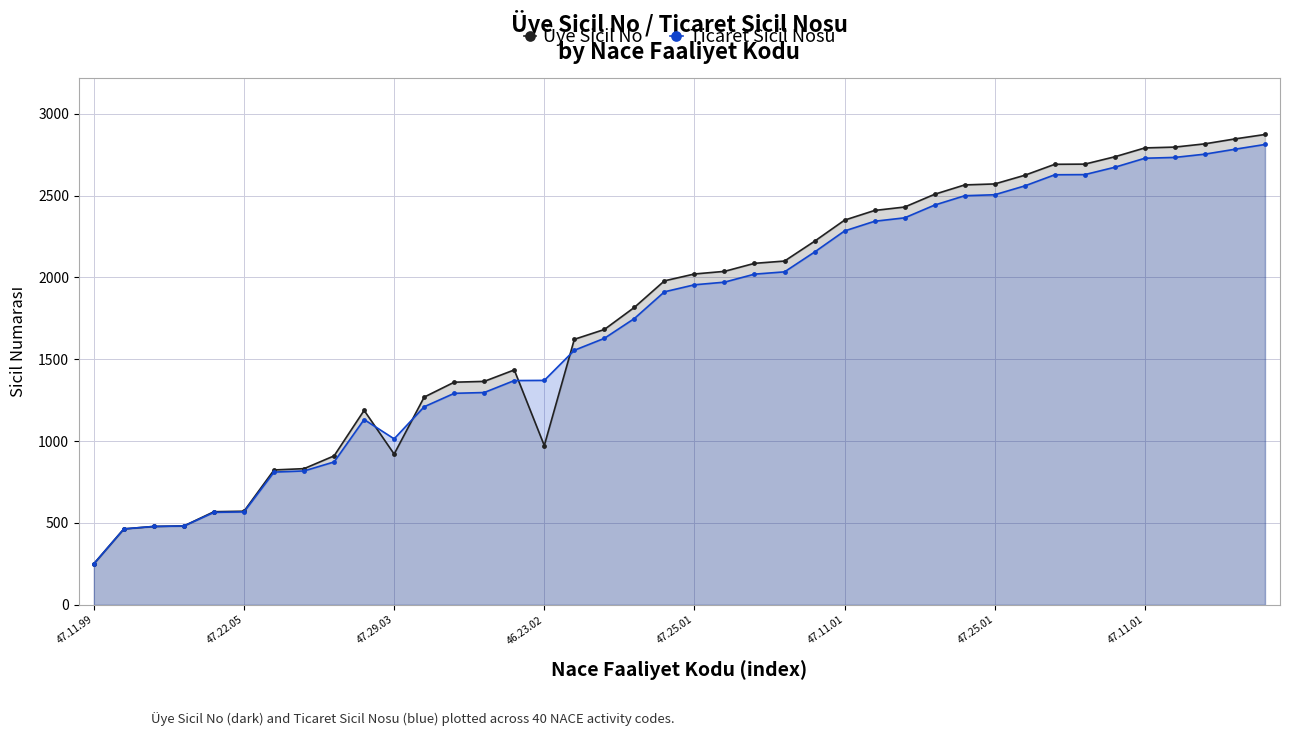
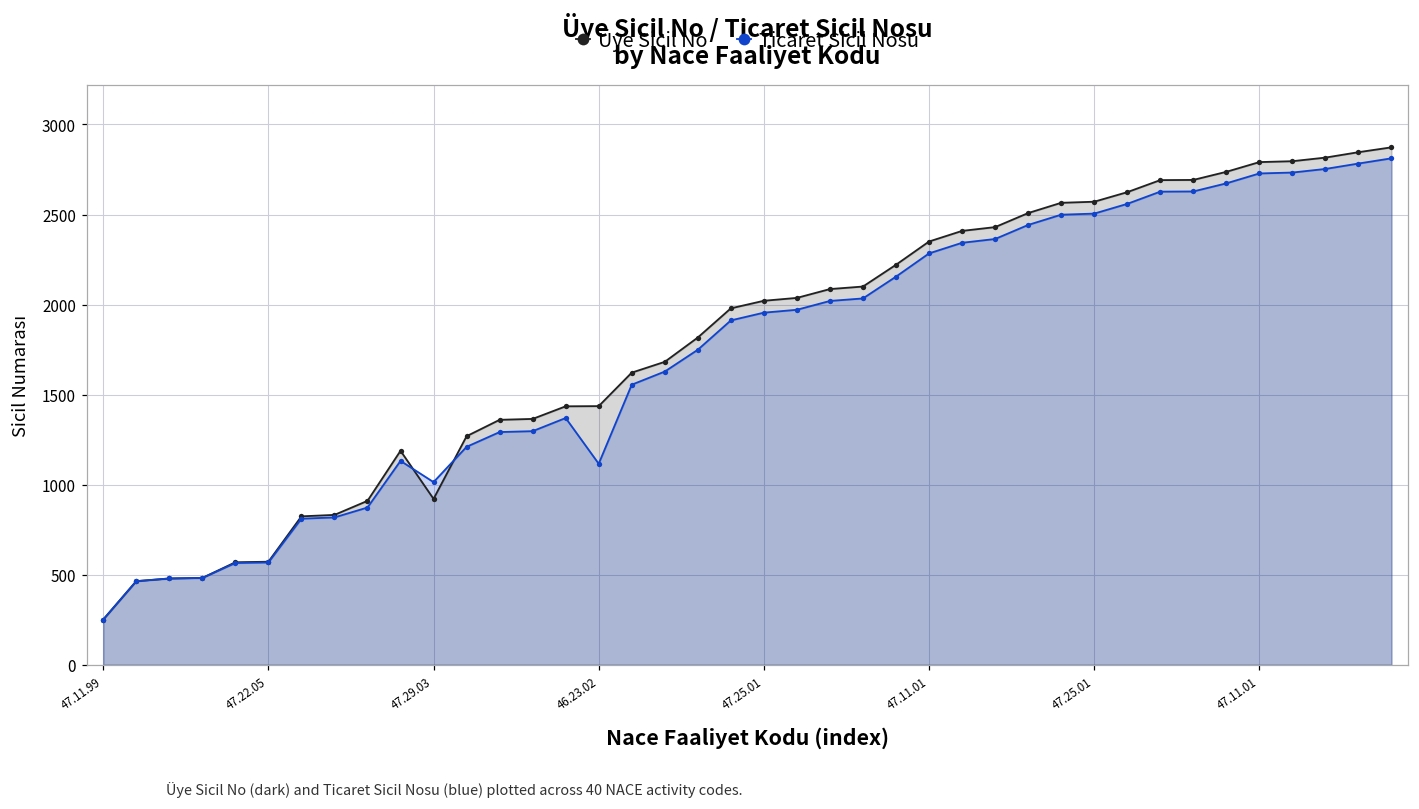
  {
    "Üye Sicil No": {
      "47.29.03": 920,
-     "46.23.02": 970
+     "46.23.02": 1440
    },
    "Ticaret Sicil Nosu": {
      "47.29.03": 1010,
-     "46.23.02": 1370
+     "46.23.02": 1120
    }
  }
